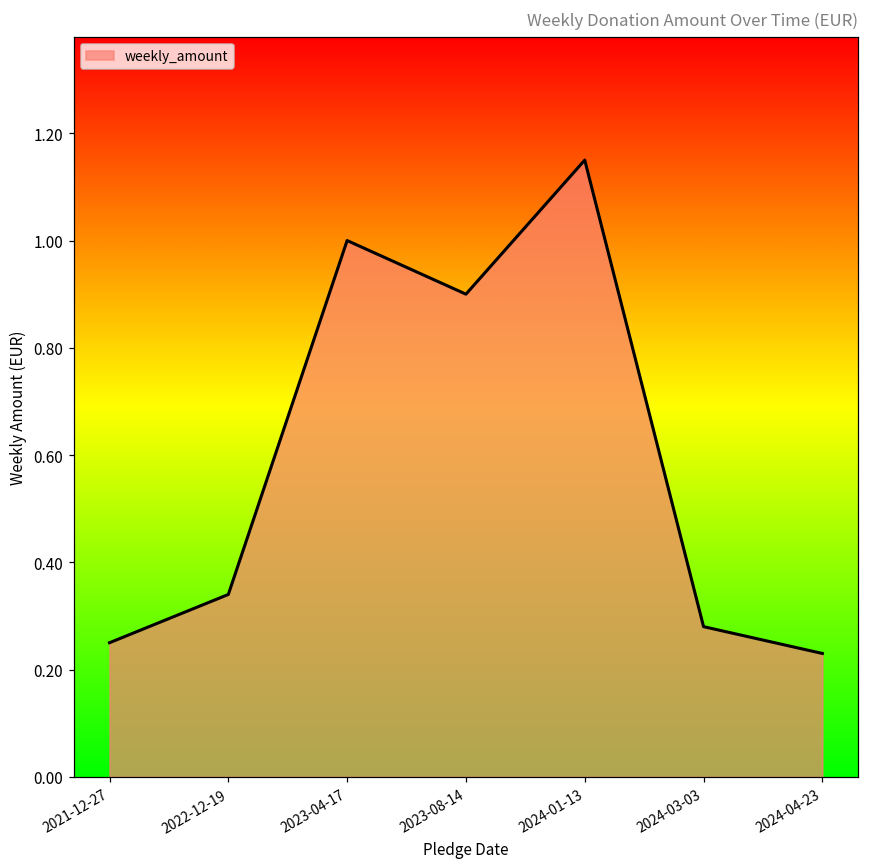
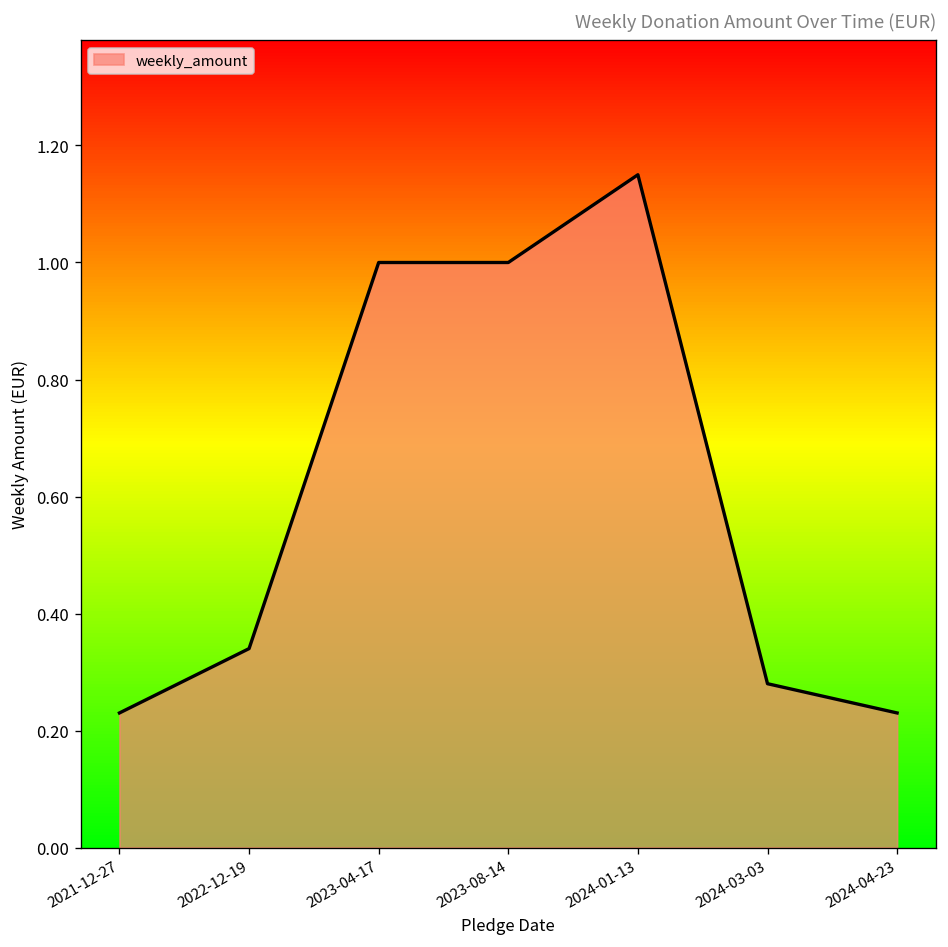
  {
-   "2021-12-27": 0.25,
+   "2021-12-27": 0.23,
    "2022-12-19": 0.34,
    "2023-04-17": 1.00,
-   "2023-08-14": 0.9,
+   "2023-08-14": 1.0,
    "2024-01-13": 1.15,
    "2024-03-03": 0.28,
    "2024-04-23": 0.23
  }
